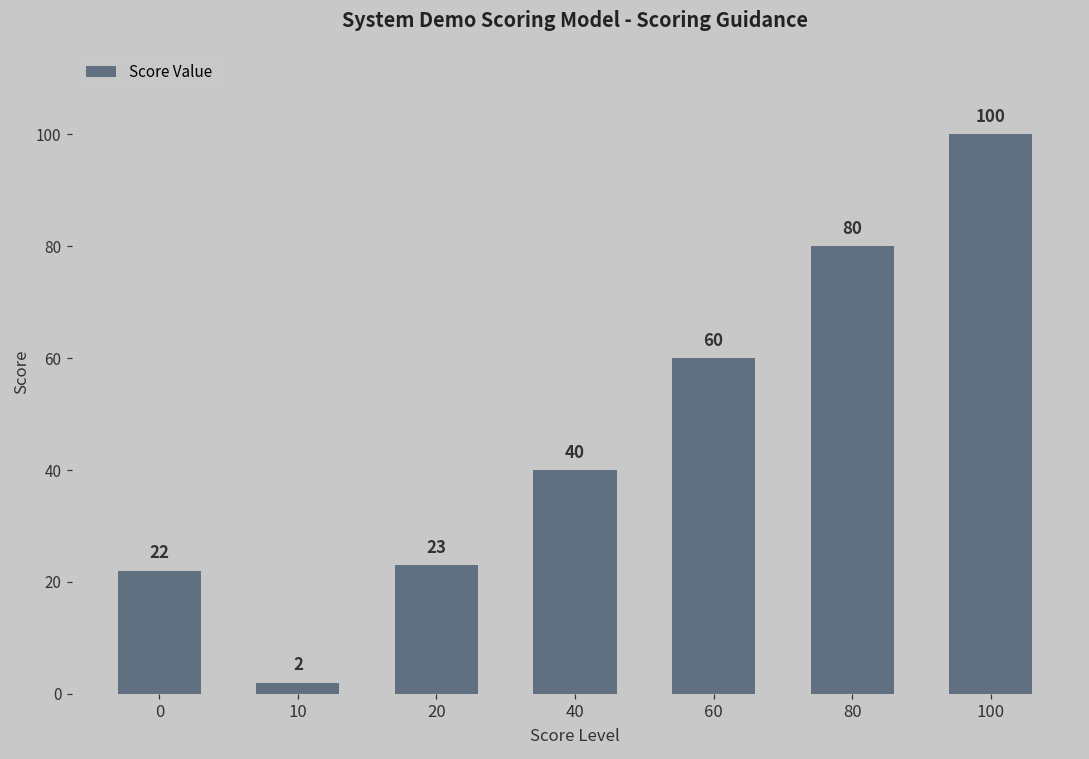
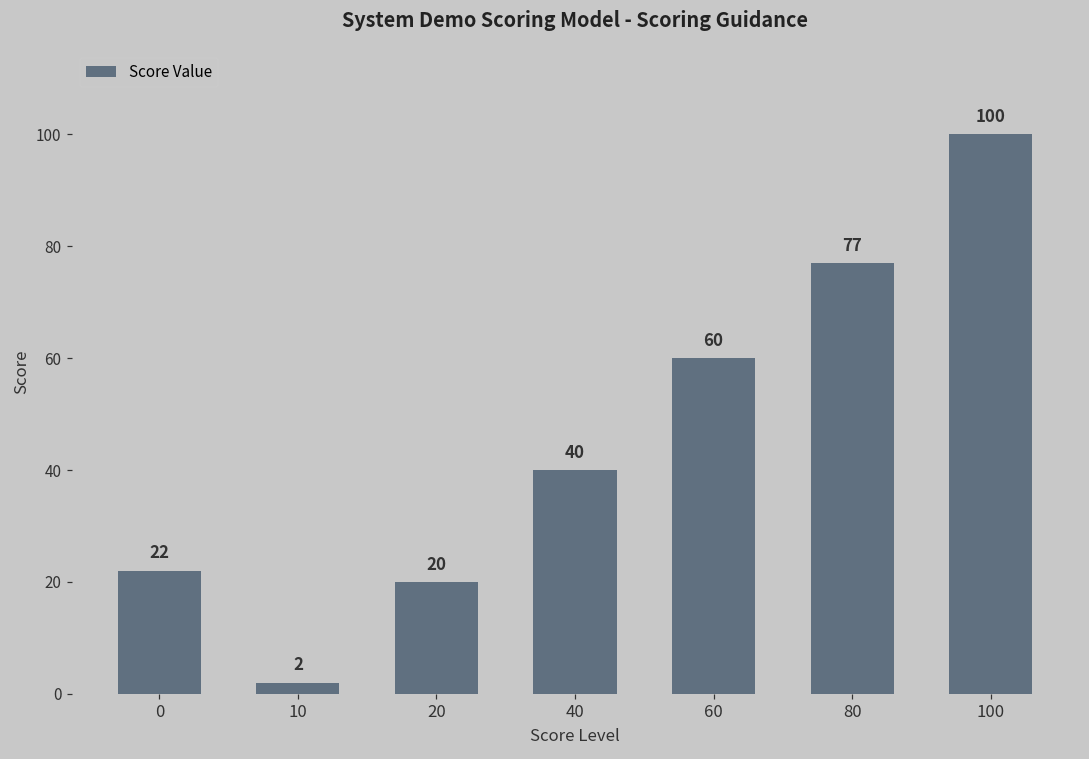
  {
    "0": 22,
    "10": 2,
-   "20": 23,
+   "20": 20,
    "40": 40,
    "60": 60,
-   "80": 80,
+   "80": 77,
    "100": 100
  }
